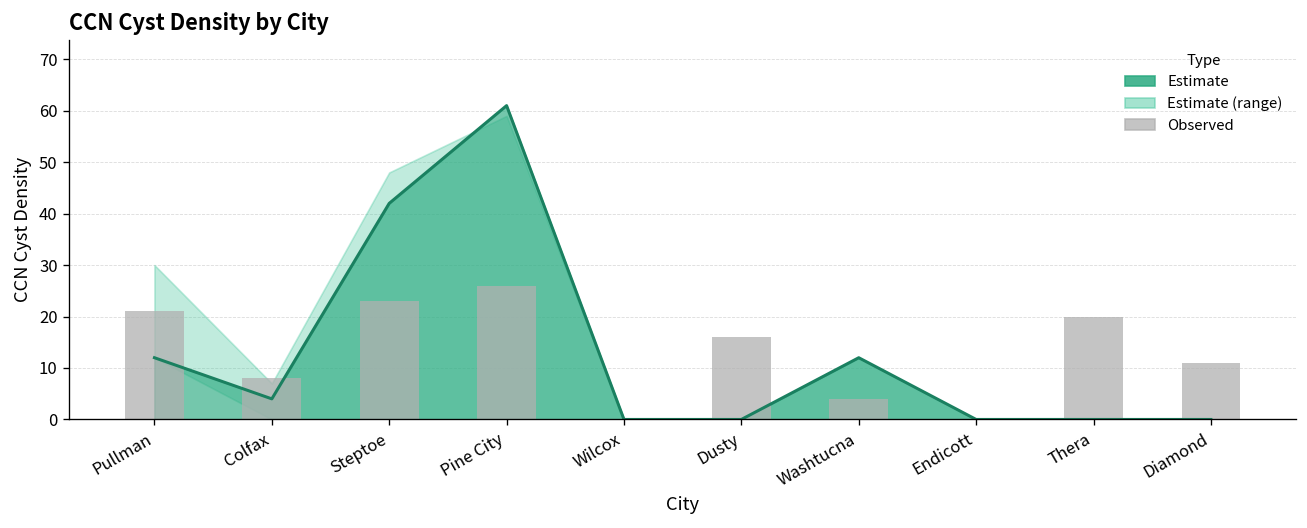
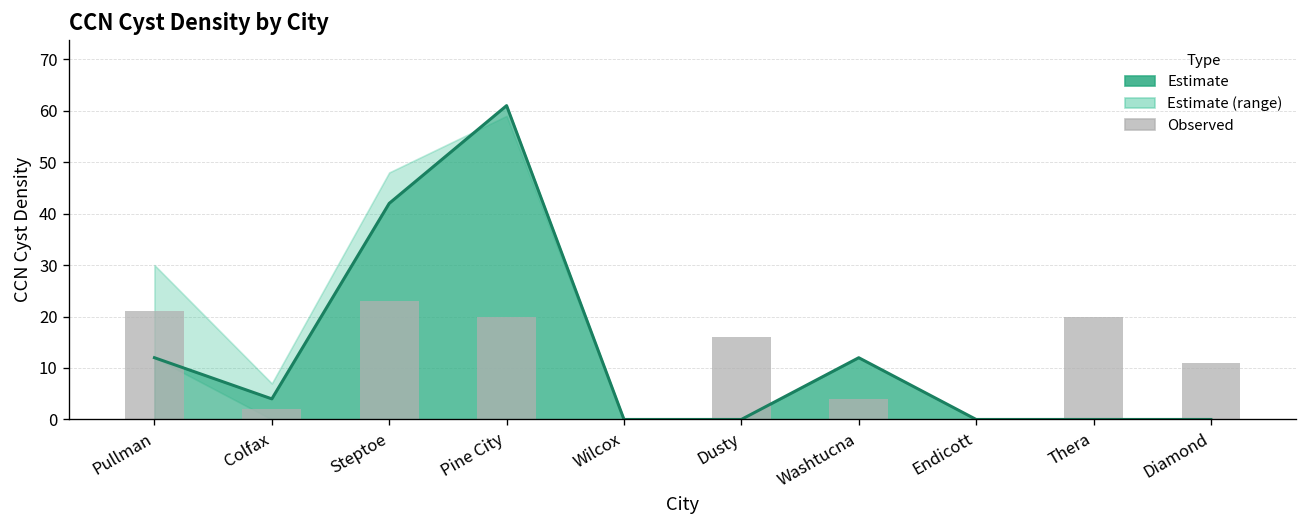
  {
    "Observed": {
      "Pullman": 21,
-     "Colfax": 8,
+     "Colfax": 2,
      "Steptoe": 23,
-     "Pine City": 26,
+     "Pine City": 20,
      "Wilcox": 0,
      "Dusty": 16,
      "Washtucna": 4,
      "Endicott": 0,
      "Thera": 20,
      "Diamond": 11
    }
  }
